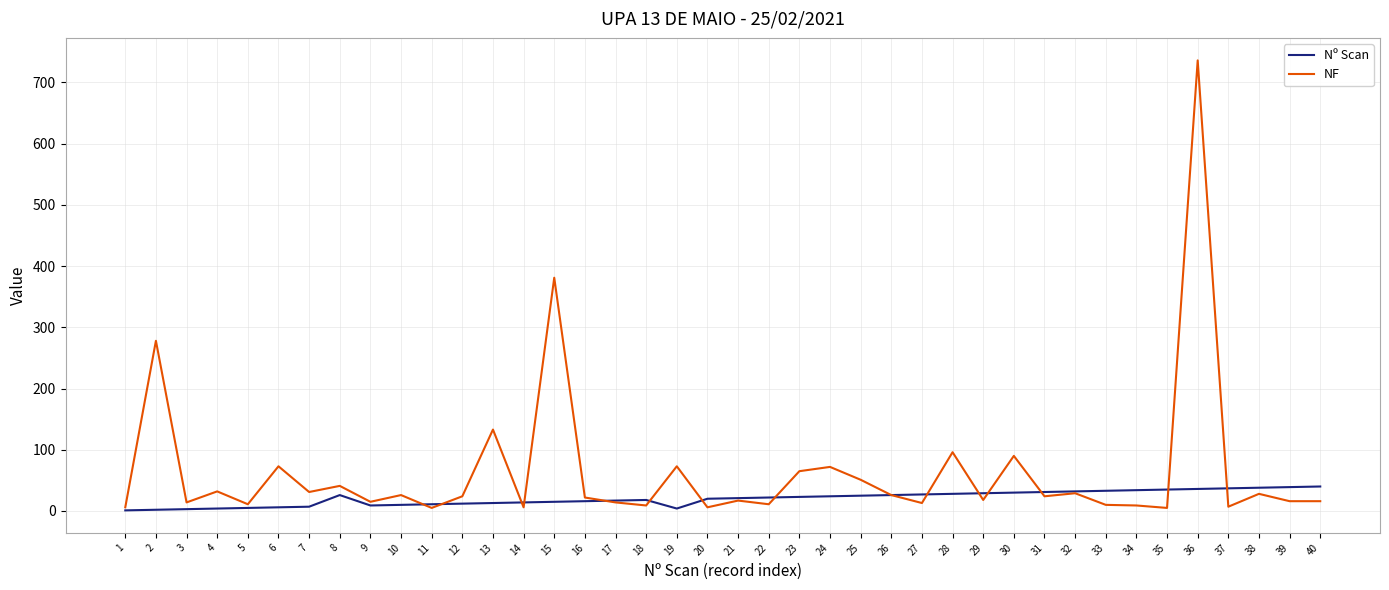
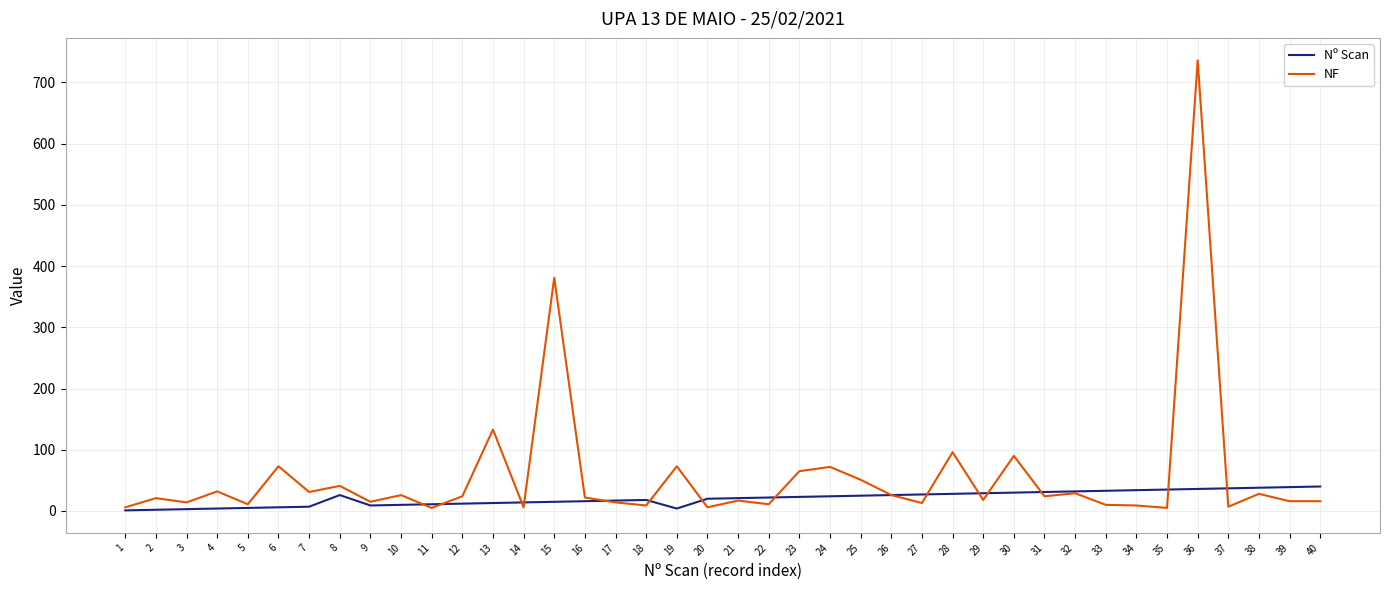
  {
    "Nº Scan": {
      "1": 0,
      "2": 0,
      "3": 0,
      "4": 0,
      "5": 10,
      "6": 10,
      "7": 10,
      "8": 30,
      "9": 10,
      "10": 10,
      "11": 10,
      "12": 10,
      "13": 10,
      "14": 10,
      "15": 20,
      "16": 20,
      "18": 20,
      "19": 0,
      "20": 20,
      "22": 20,
      "23": 20,
      "24": 20,
      "25": 30,
      "27": 30,
      "28": 30,
      "29": 30,
      "30": 30,
      "31": 30,
      "33": 30,
      "34": 30,
      "35": 40,
      "36": 40,
      "37": 40,
      "38": 40,
      "39": 40,
      "40": 40
    },
    "NF": {
      "1": 10,
-     "2": 280,
+     "2": 20,
      "3": 10,
      "4": 30,
      "5": 10,
      "6": 70,
      "7": 30,
      "8": 40,
      "9": 20,
      "10": 30,
      "11": 10,
      "12": 20,
      "13": 130,
      "14": 10,
      "15": 380,
      "16": 20,
      "18": 10,
      "19": 70,
      "20": 10,
      "22": 10,
      "23": 70,
      "24": 70,
      "25": 50,
      "27": 10,
      "28": 100,
      "29": 20,
      "30": 90,
      "31": 20,
      "33": 10,
      "34": 10,
      "35": 10,
      "36": 740,
      "37": 10,
      "38": 30,
      "39": 20,
      "40": 20
    }
  }
